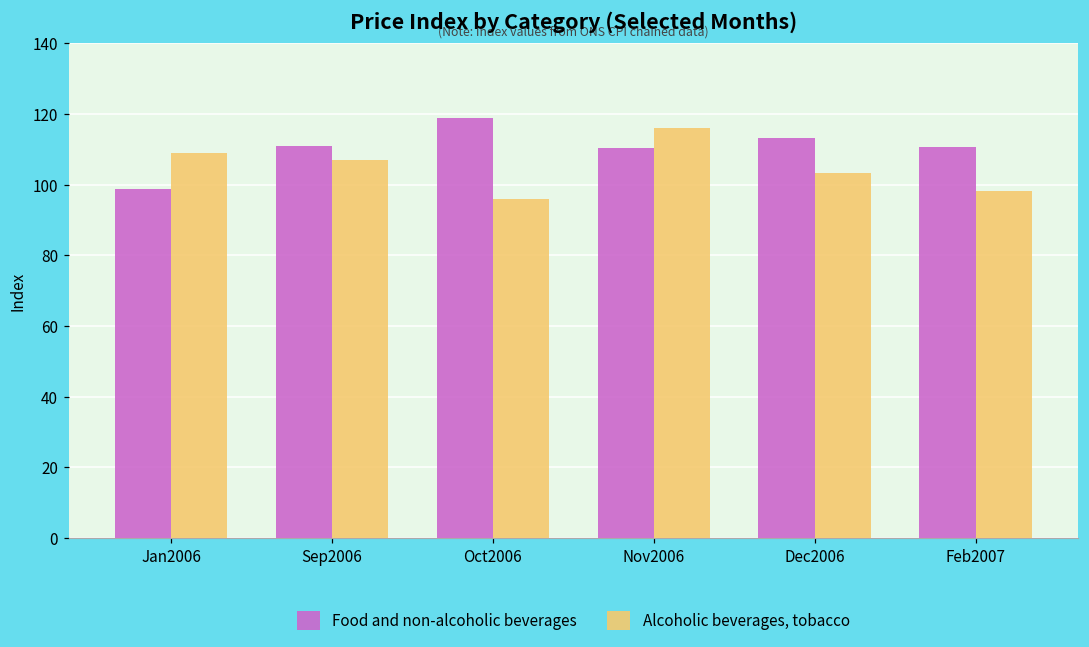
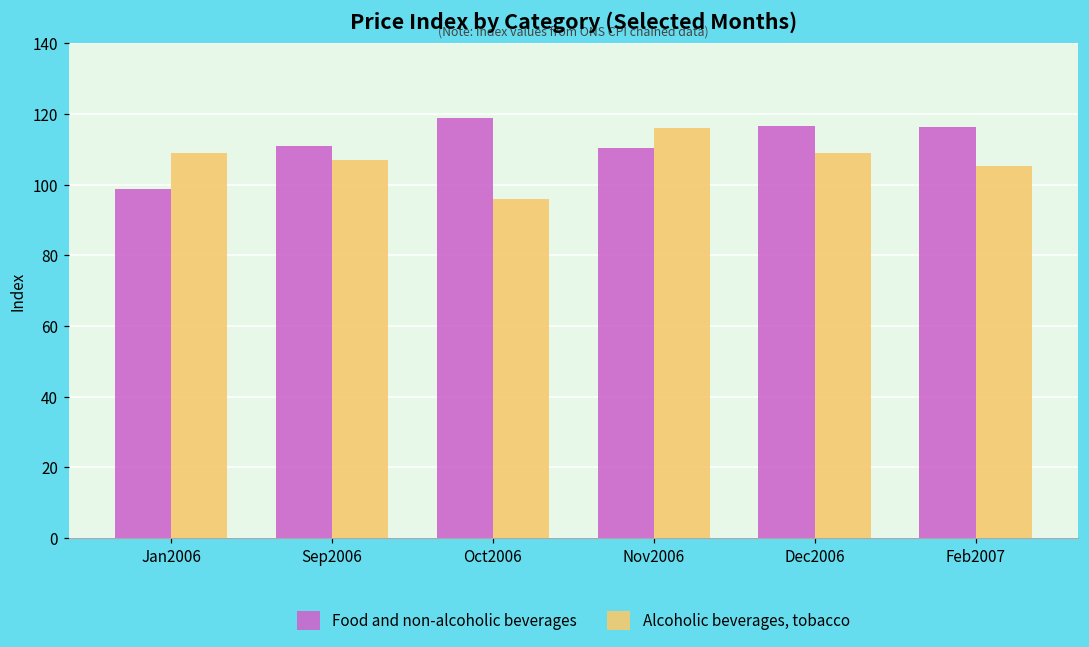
  {
    "Food and non-alcoholic beverages": {
      "Jan2006": 99,
      "Sep2006": 111,
      "Oct2006": 119,
      "Nov2006": 110,
-     "Dec2006": 113,
-     "Feb2007": 111
+     "Dec2006": 117,
+     "Feb2007": 116
    },
    "Alcoholic beverages, tobacco": {
      "Jan2006": 109,
      "Sep2006": 107,
      "Oct2006": 96,
      "Nov2006": 116,
-     "Dec2006": 103,
-     "Feb2007": 98
+     "Dec2006": 109,
+     "Feb2007": 105
    }
  }
